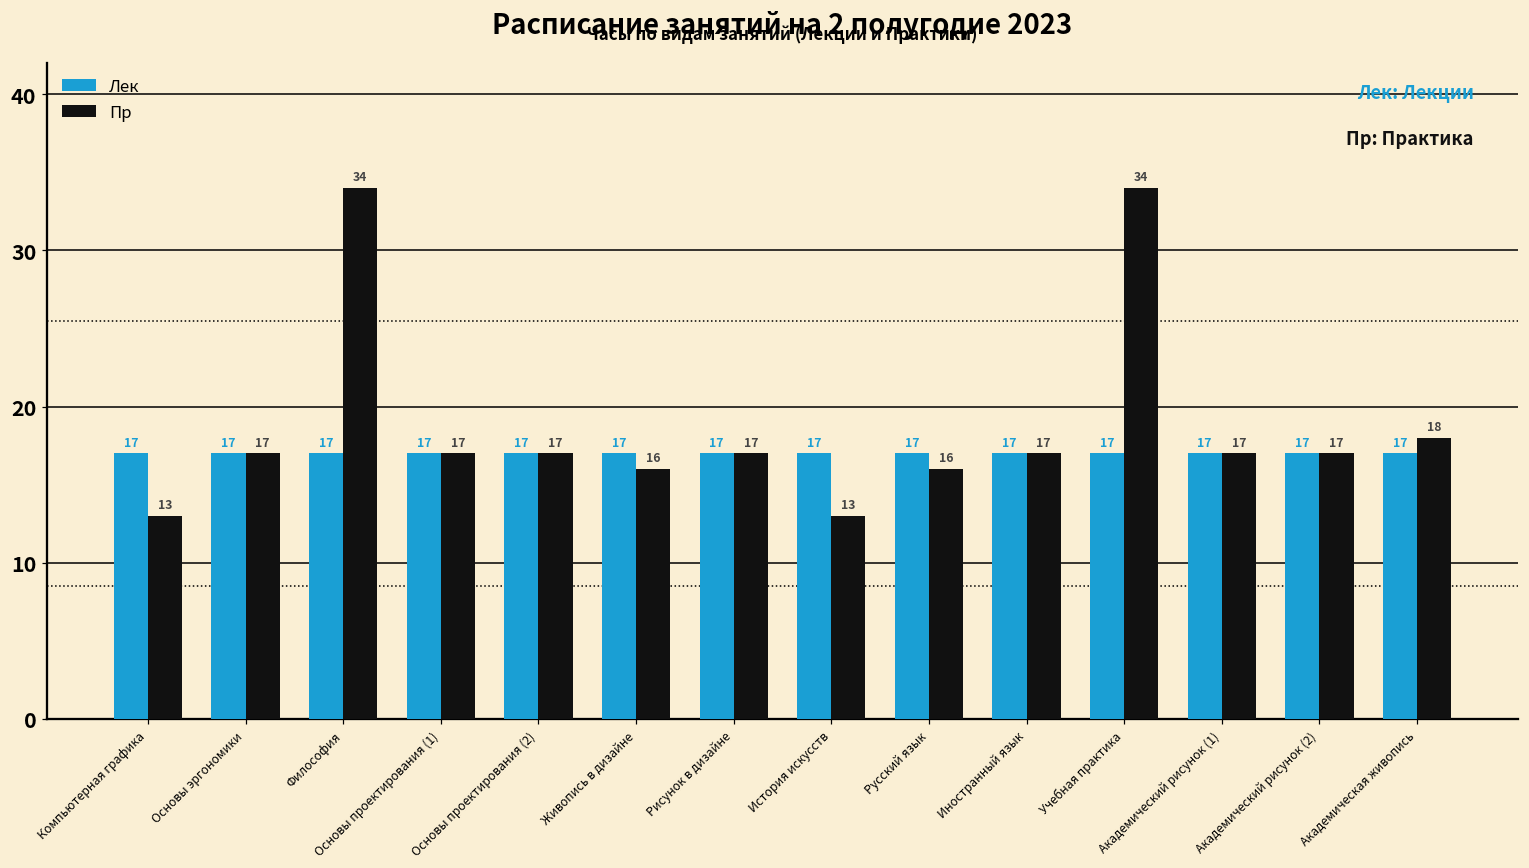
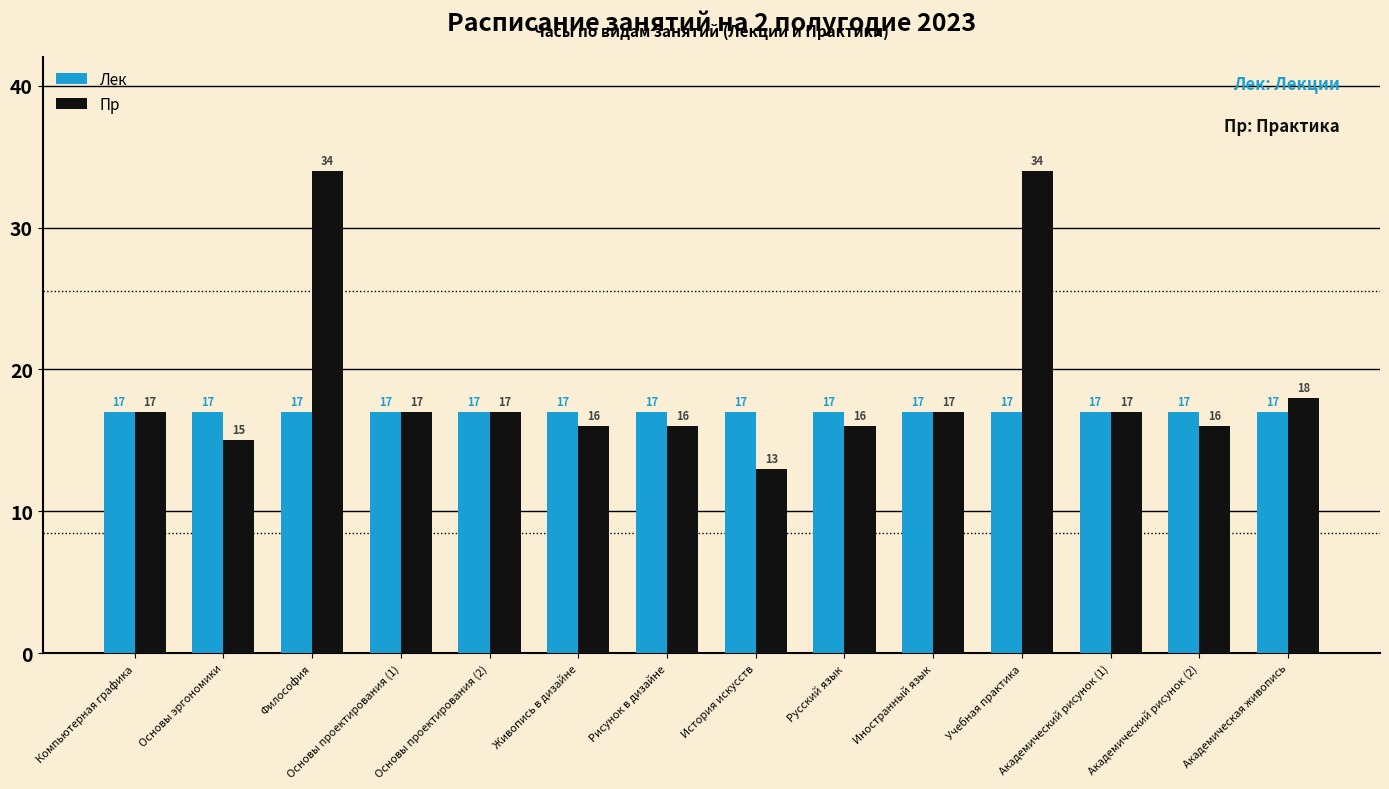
  {
    "Лек": {
      "Компьютерная графика": 17,
      "Основы эргономики": 17,
      "Философия": 17,
      "Основы проектирования (1)": 17,
      "Основы проектирования (2)": 17,
      "Живопись в дизайне": 17,
      "Рисунок в дизайне": 17,
      "История искусств": 17,
      "Русский язык": 17,
      "Иностранный язык": 17,
      "Учебная практика": 17,
      "Академический рисунок (1)": 17,
      "Академический рисунок (2)": 17,
      "Академическая живопись": 17
    },
    "Пр": {
-     "Компьютерная графика": 13,
-     "Основы эргономики": 17,
+     "Компьютерная графика": 17,
+     "Основы эргономики": 15,
      "Философия": 34,
      "Основы проектирования (1)": 17,
      "Основы проектирования (2)": 17,
      "Живопись в дизайне": 16,
-     "Рисунок в дизайне": 17,
+     "Рисунок в дизайне": 16,
      "История искусств": 13,
      "Русский язык": 16,
      "Иностранный язык": 17,
      "Учебная практика": 34,
      "Академический рисунок (1)": 17,
-     "Академический рисунок (2)": 17,
+     "Академический рисунок (2)": 16,
      "Академическая живопись": 18
    }
  }
